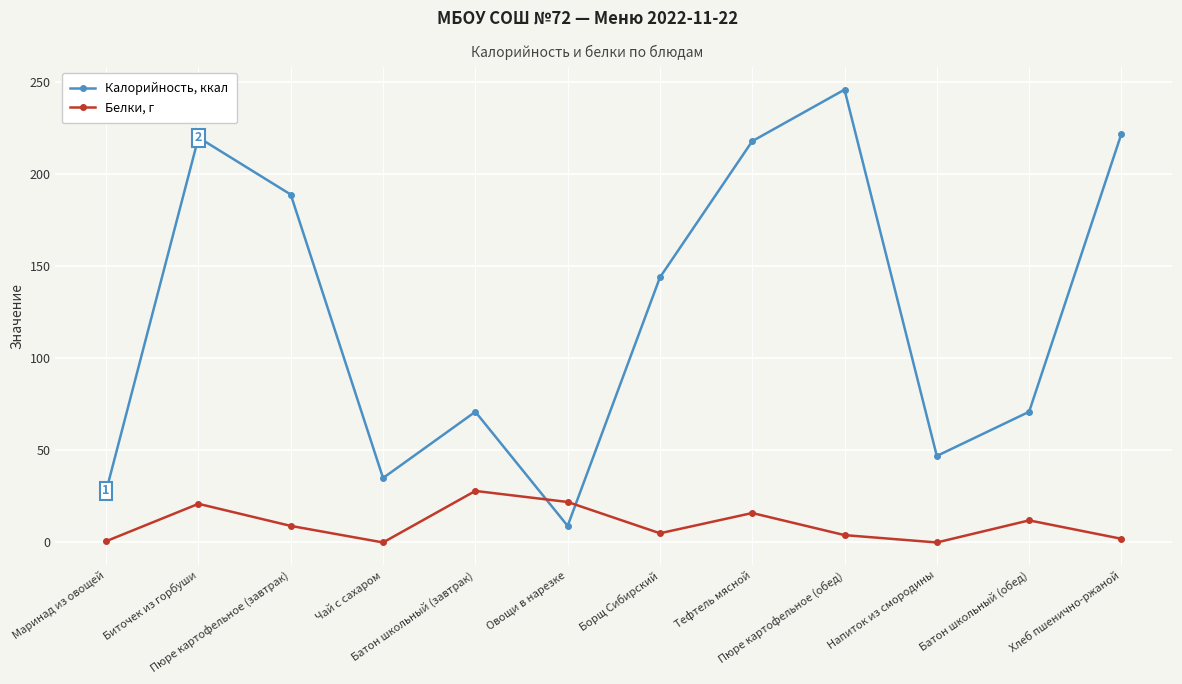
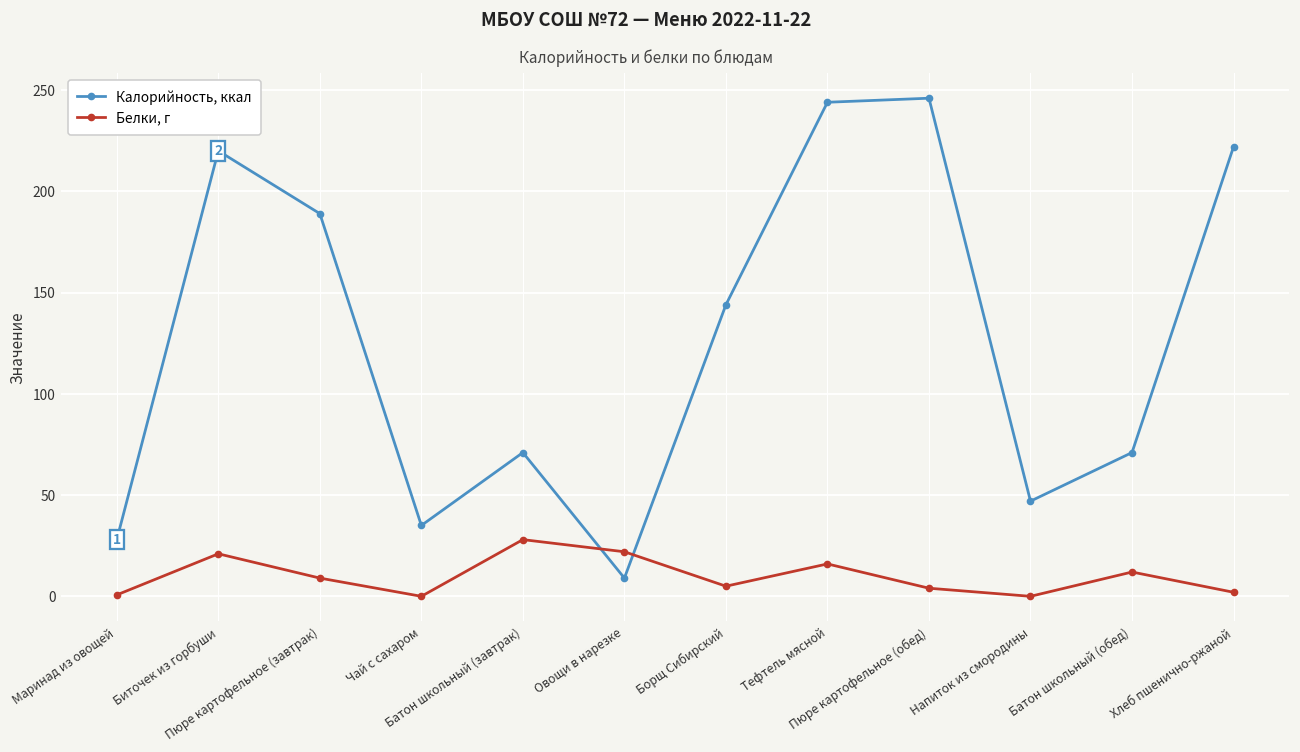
  {
    "Калорийность, ккал": {
      "Пюре картофельное (завтрак)": 189,
      "Чай с сахаром": 35,
      "Батон школьный (завтрак)": 71,
      "Овощи в нарезке": 9,
      "Борщ Сибирский": 144,
-     "Тефтель мясной": 218,
+     "Тефтель мясной": 244,
      "Пюре картофельное (обед)": 246,
      "Напиток из смородины": 47,
      "Батон школьный (обед)": 71,
      "Хлеб пшенично-ржаной": 222
    },
    "Белки, г": {
      "Маринад из овощей": 1,
      "Биточек из горбуши": 21,
      "Пюре картофельное (завтрак)": 9,
      "Чай с сахаром": 0,
      "Батон школьный (завтрак)": 28,
      "Овощи в нарезке": 22,
      "Борщ Сибирский": 5,
      "Тефтель мясной": 16,
      "Пюре картофельное (обед)": 4,
      "Напиток из смородины": 0,
      "Батон школьный (обед)": 12,
      "Хлеб пшенично-ржаной": 2
    }
  }
